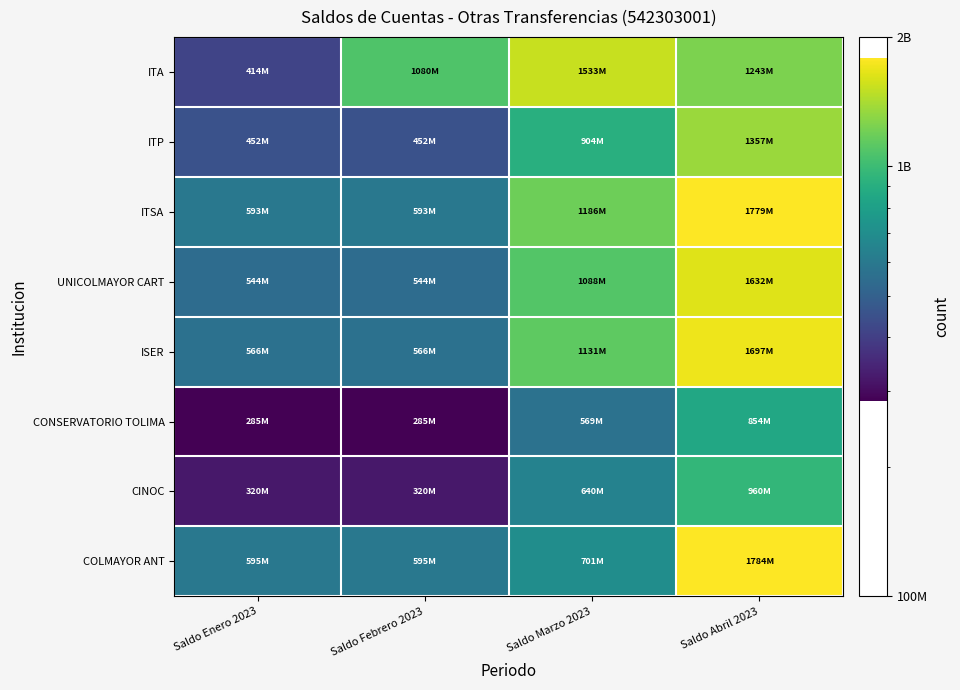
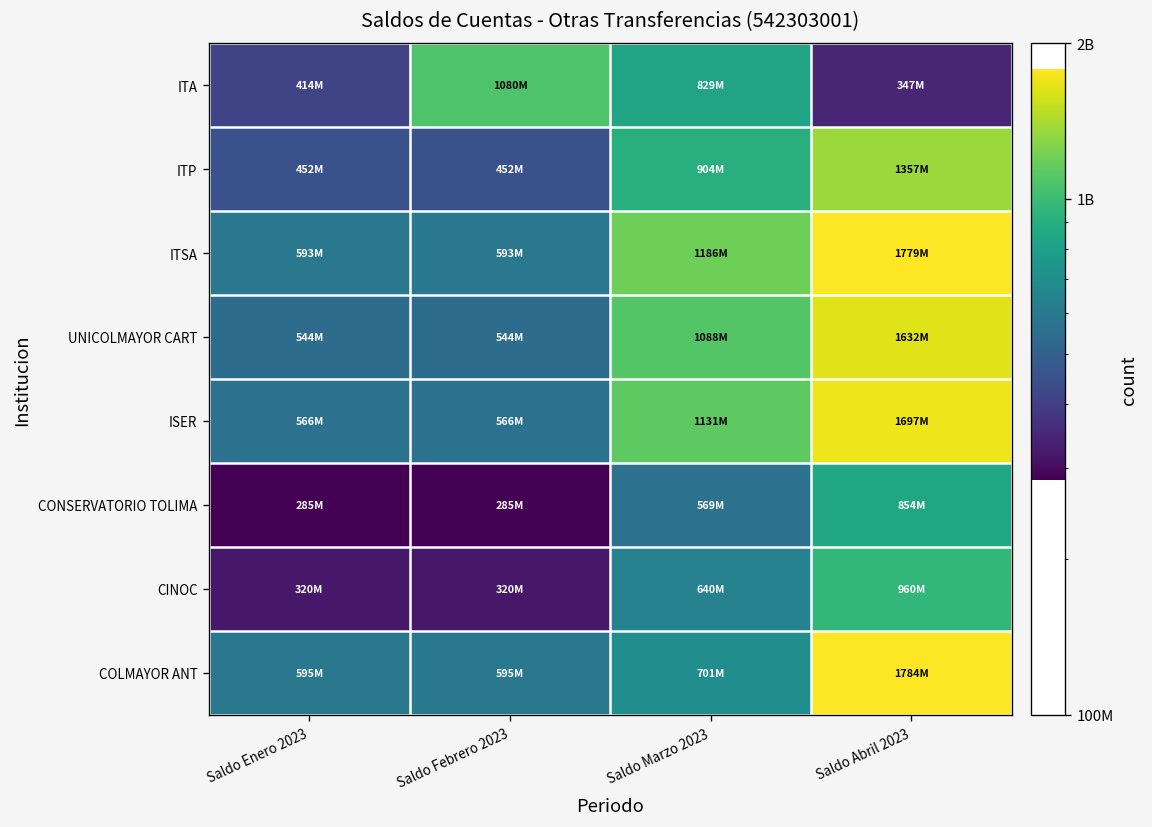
  {
    "ITA": {
      "Saldo Enero 2023": "414M",
      "Saldo Febrero 2023": "1080M",
-     "Saldo Marzo 2023": "1533M",
-     "Saldo Abril 2023": "1243M"
+     "Saldo Marzo 2023": "829M",
+     "Saldo Abril 2023": "347M"
    },
    "ITP": {
      "Saldo Enero 2023": "452M",
      "Saldo Febrero 2023": "452M",
      "Saldo Marzo 2023": "904M",
      "Saldo Abril 2023": "1357M"
    },
    "ITSA": {
      "Saldo Enero 2023": "593M",
      "Saldo Febrero 2023": "593M",
      "Saldo Marzo 2023": "1186M",
      "Saldo Abril 2023": "1779M"
    },
    "UNICOLMAYOR CART": {
      "Saldo Enero 2023": "544M",
      "Saldo Febrero 2023": "544M",
      "Saldo Marzo 2023": "1088M",
      "Saldo Abril 2023": "1632M"
    },
    "ISER": {
      "Saldo Enero 2023": "566M",
      "Saldo Febrero 2023": "566M",
      "Saldo Marzo 2023": "1131M",
      "Saldo Abril 2023": "1697M"
    },
    "CONSERVATORIO TOLIMA": {
      "Saldo Enero 2023": "285M",
      "Saldo Febrero 2023": "285M",
      "Saldo Marzo 2023": "569M",
      "Saldo Abril 2023": "854M"
    },
    "CINOC": {
      "Saldo Enero 2023": "320M",
      "Saldo Febrero 2023": "320M",
      "Saldo Marzo 2023": "640M",
      "Saldo Abril 2023": "960M"
    },
    "COLMAYOR ANT": {
      "Saldo Enero 2023": "595M",
      "Saldo Febrero 2023": "595M",
      "Saldo Marzo 2023": "701M",
      "Saldo Abril 2023": "1784M"
    }
  }
